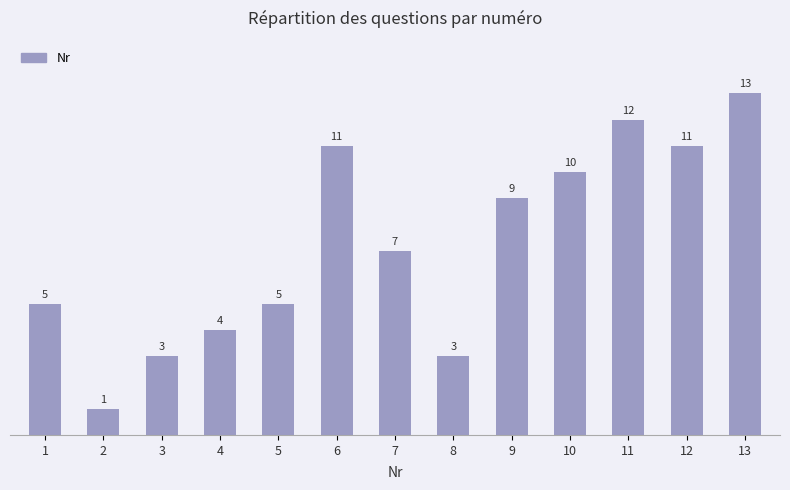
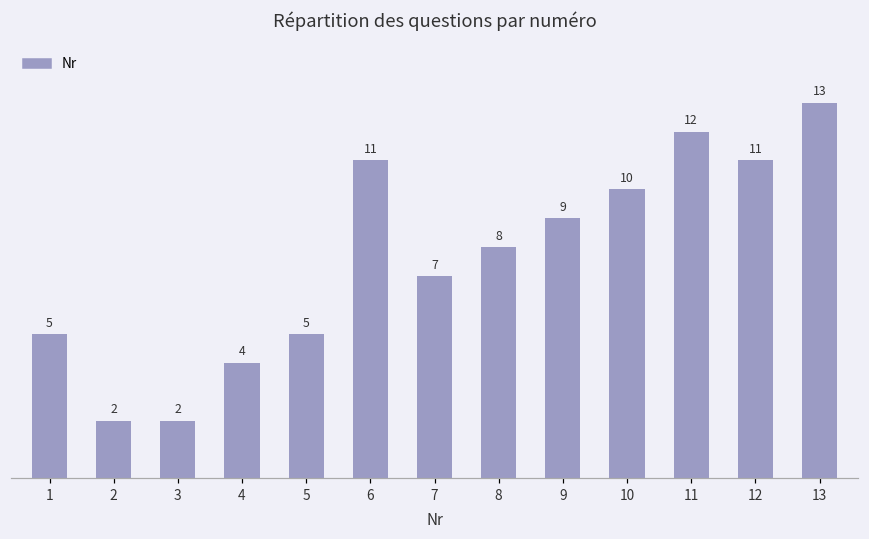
  {
    "1": 5,
-   "2": 1,
-   "3": 3,
+   "2": 2,
+   "3": 2,
    "4": 4,
    "5": 5,
    "6": 11,
    "7": 7,
-   "8": 3,
+   "8": 8,
    "9": 9,
    "10": 10,
    "11": 12,
    "12": 11,
    "13": 13
  }
